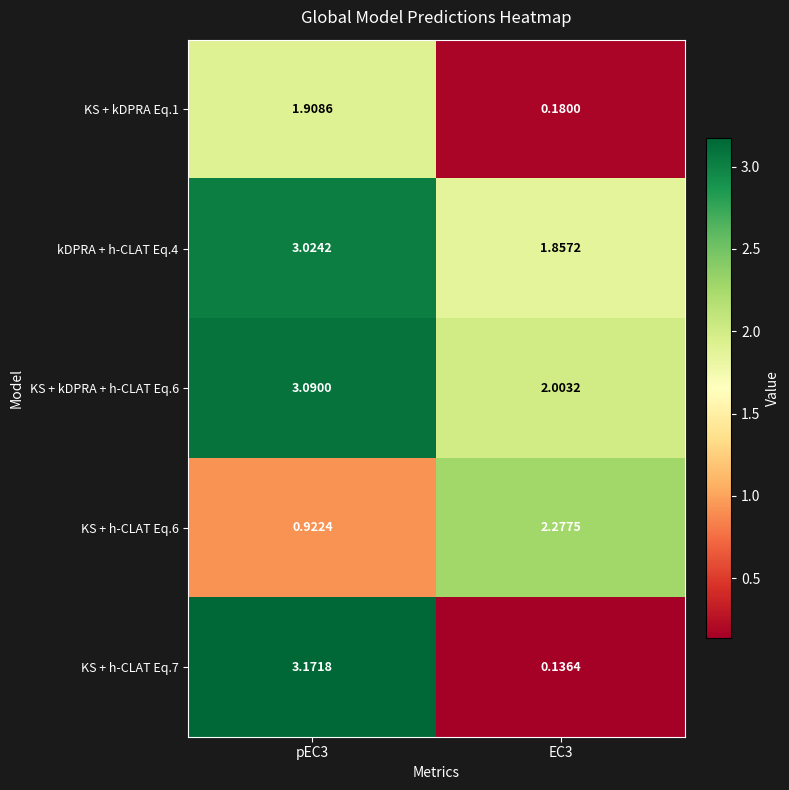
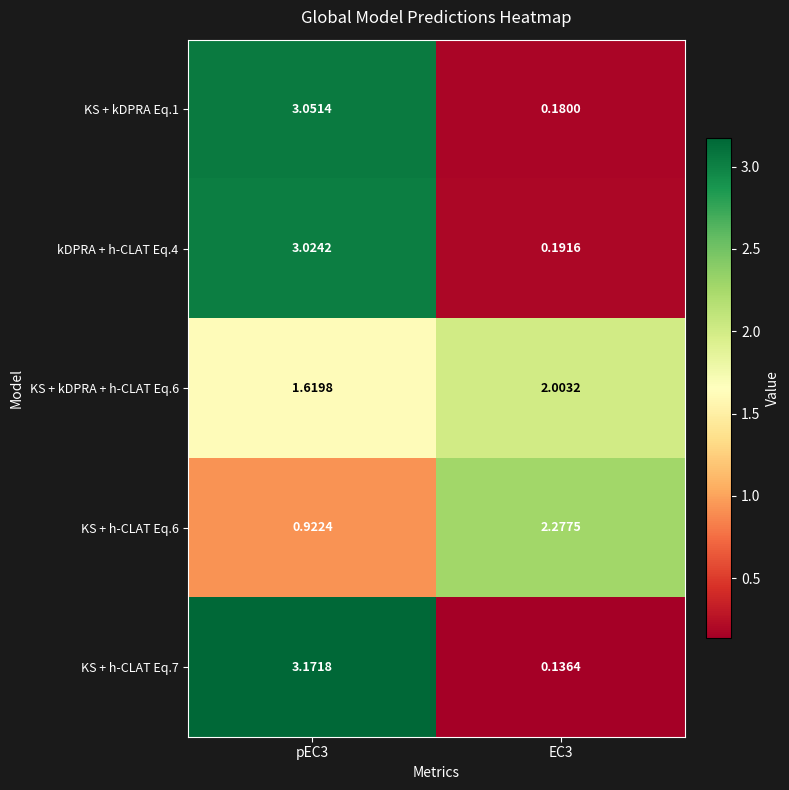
  {
    "KS + kDPRA Eq.1": {
-     "pEC3": 1.9086,
+     "pEC3": 3.0514,
      "EC3": 0.1800
    },
    "kDPRA + h-CLAT Eq.4": {
      "pEC3": 3.0242,
-     "EC3": 1.8572
+     "EC3": 0.1916
    },
    "KS + kDPRA + h-CLAT Eq.6": {
-     "pEC3": 3.0900,
+     "pEC3": 1.6198,
      "EC3": 2.0032
    },
    "KS + h-CLAT Eq.6": {
      "pEC3": 0.9224,
      "EC3": 2.2775
    },
    "KS + h-CLAT Eq.7": {
      "pEC3": 3.1718,
      "EC3": 0.1364
    }
  }
